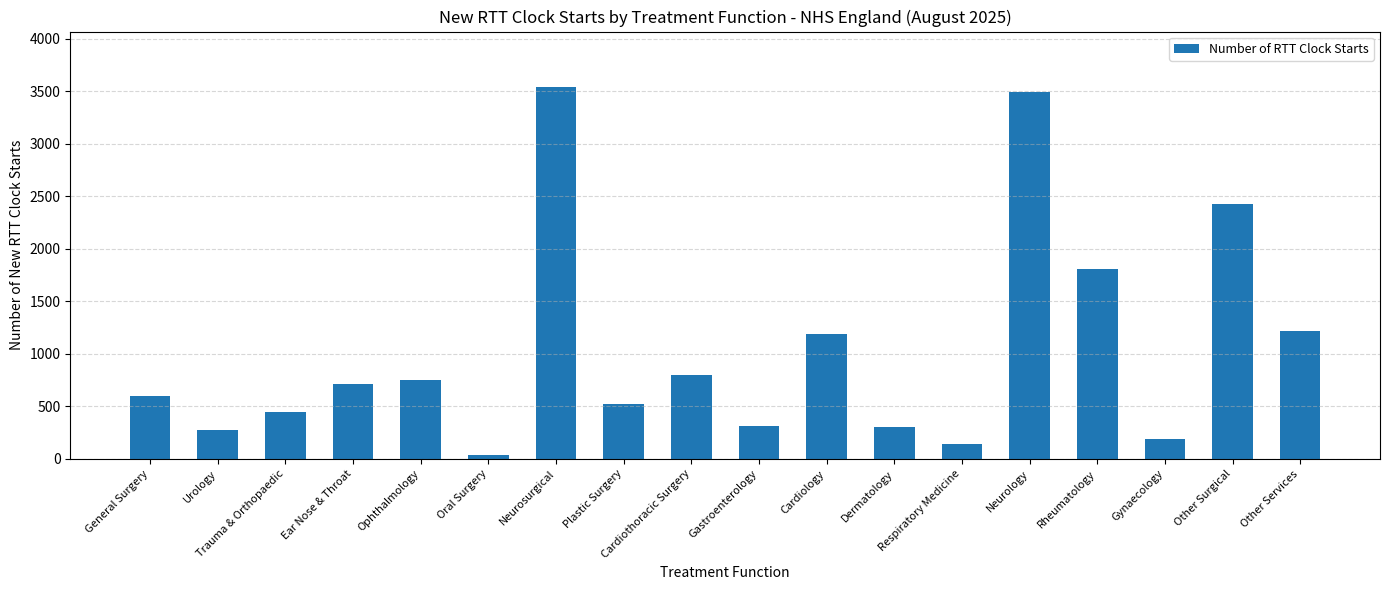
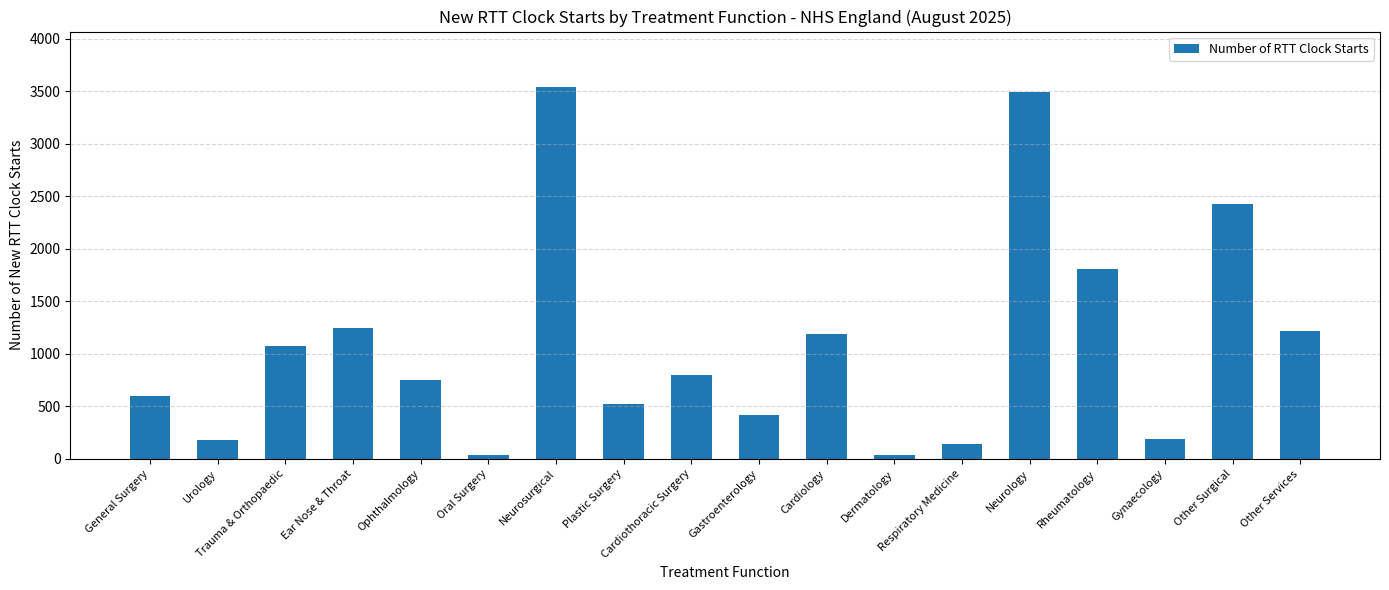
  {
    "General Surgery": 600,
-   "Urology": 280,
-   "Trauma & Orthopaedic": 450,
-   "Ear Nose & Throat": 720,
+   "Urology": 180,
+   "Trauma & Orthopaedic": 1080,
+   "Ear Nose & Throat": 1250,
    "Ophthalmology": 750,
    "Oral Surgery": 40,
    "Neurosurgical": 3540,
    "Plastic Surgery": 520,
    "Cardiothoracic Surgery": 800,
-   "Gastroenterology": 320,
+   "Gastroenterology": 420,
    "Cardiology": 1190,
-   "Dermatology": 300,
+   "Dermatology": 40,
    "Respiratory Medicine": 140,
    "Neurology": 3500,
    "Rheumatology": 1810,
    "Gynaecology": 190,
    "Other Surgical": 2430,
    "Other Services": 1220
  }
